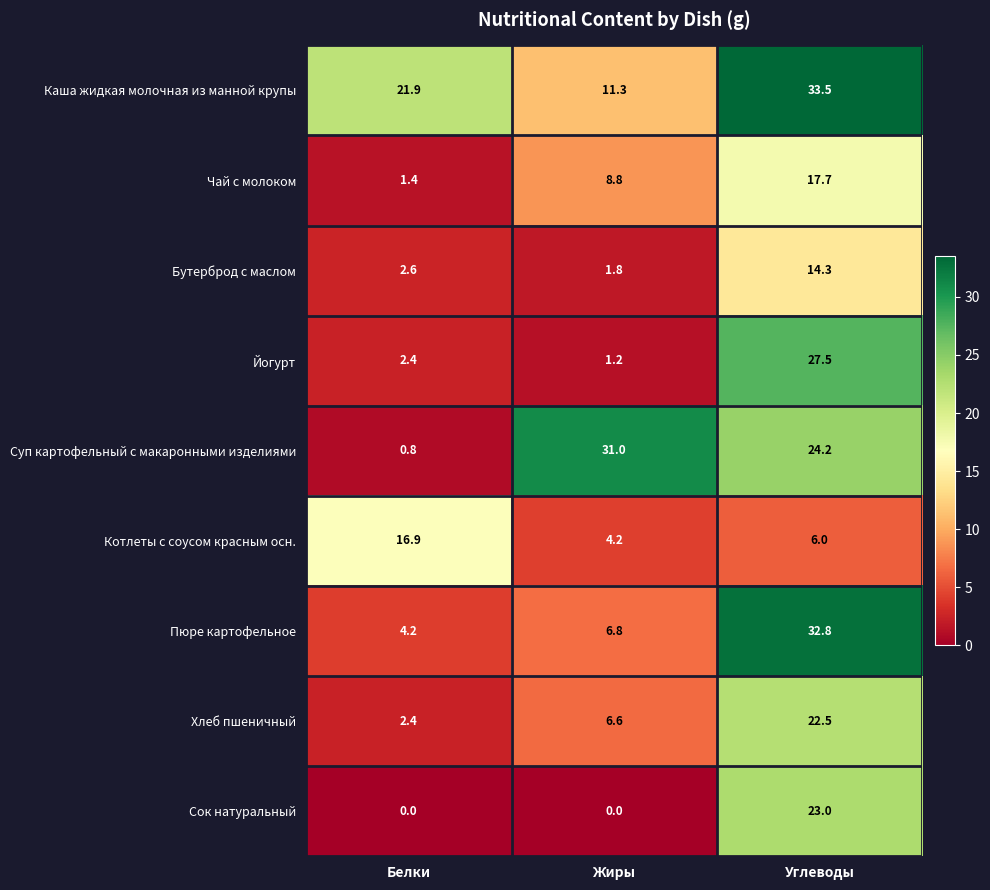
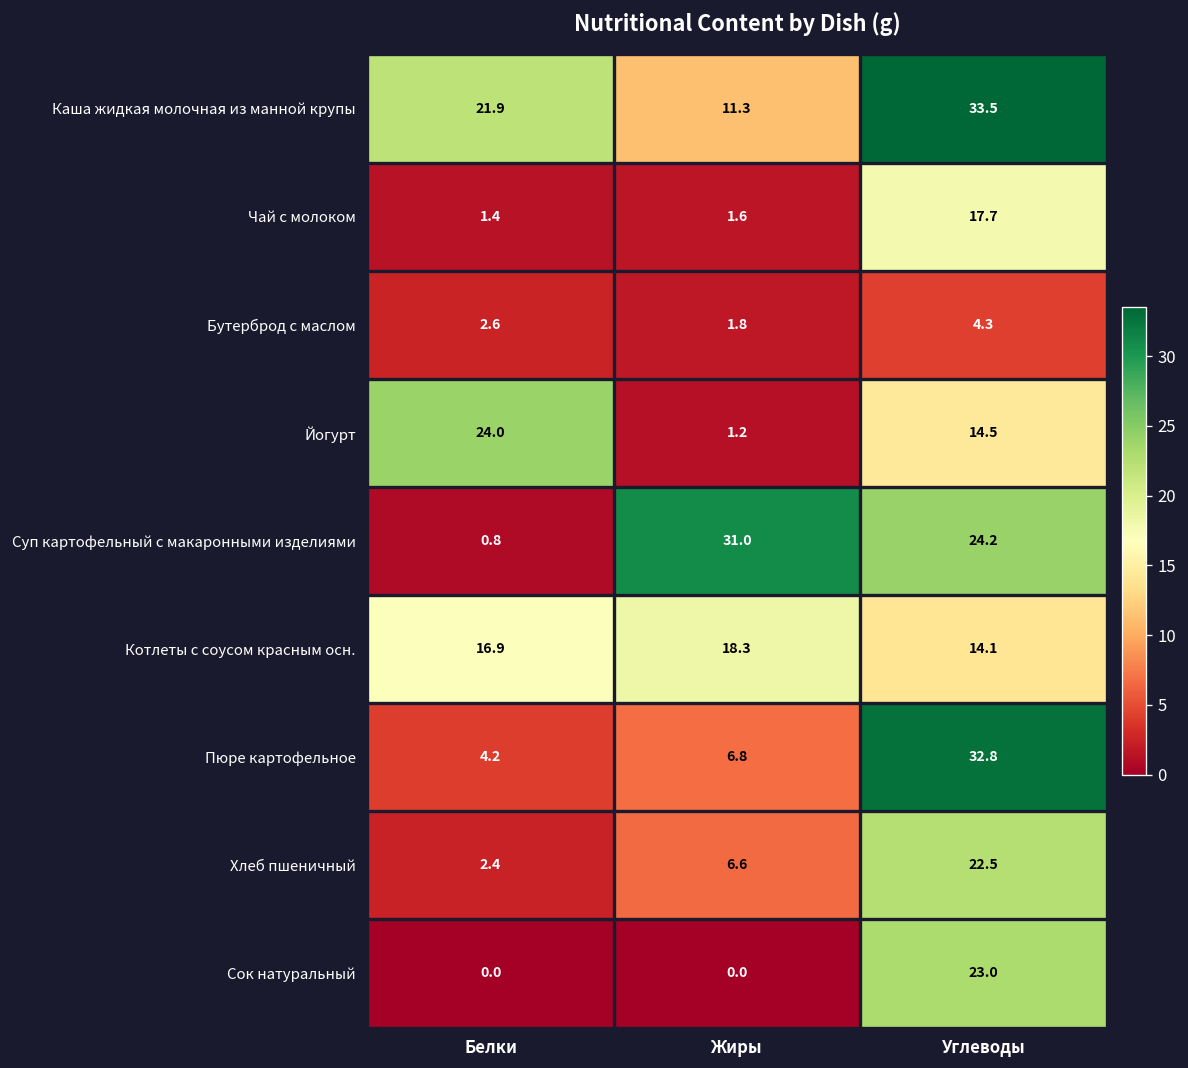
  {
    "Каша жидкая молочная из манной крупы": {
      "Белки": 21.9,
      "Жиры": 11.3,
      "Углеводы": 33.5
    },
    "Чай с молоком": {
      "Белки": 1.4,
-     "Жиры": 8.8,
+     "Жиры": 1.6,
      "Углеводы": 17.7
    },
    "Бутерброд с маслом": {
      "Белки": 2.6,
      "Жиры": 1.8,
-     "Углеводы": 14.3
+     "Углеводы": 4.3
    },
    "Йогурт": {
-     "Белки": 2.4,
+     "Белки": 24.0,
      "Жиры": 1.2,
-     "Углеводы": 27.5
+     "Углеводы": 14.5
    },
    "Суп картофельный с макаронными изделиями": {
      "Белки": 0.8,
      "Жиры": 31.0,
      "Углеводы": 24.2
    },
    "Котлеты с соусом красным осн.": {
      "Белки": 16.9,
-     "Жиры": 4.2,
-     "Углеводы": 6.0
+     "Жиры": 18.3,
+     "Углеводы": 14.1
    },
    "Пюре картофельное": {
      "Белки": 4.2,
      "Жиры": 6.8,
      "Углеводы": 32.8
    },
    "Хлеб пшеничный": {
      "Белки": 2.4,
      "Жиры": 6.6,
      "Углеводы": 22.5
    },
    "Сок натуральный": {
      "Белки": 0.0,
      "Жиры": 0.0,
      "Углеводы": 23.0
    }
  }
